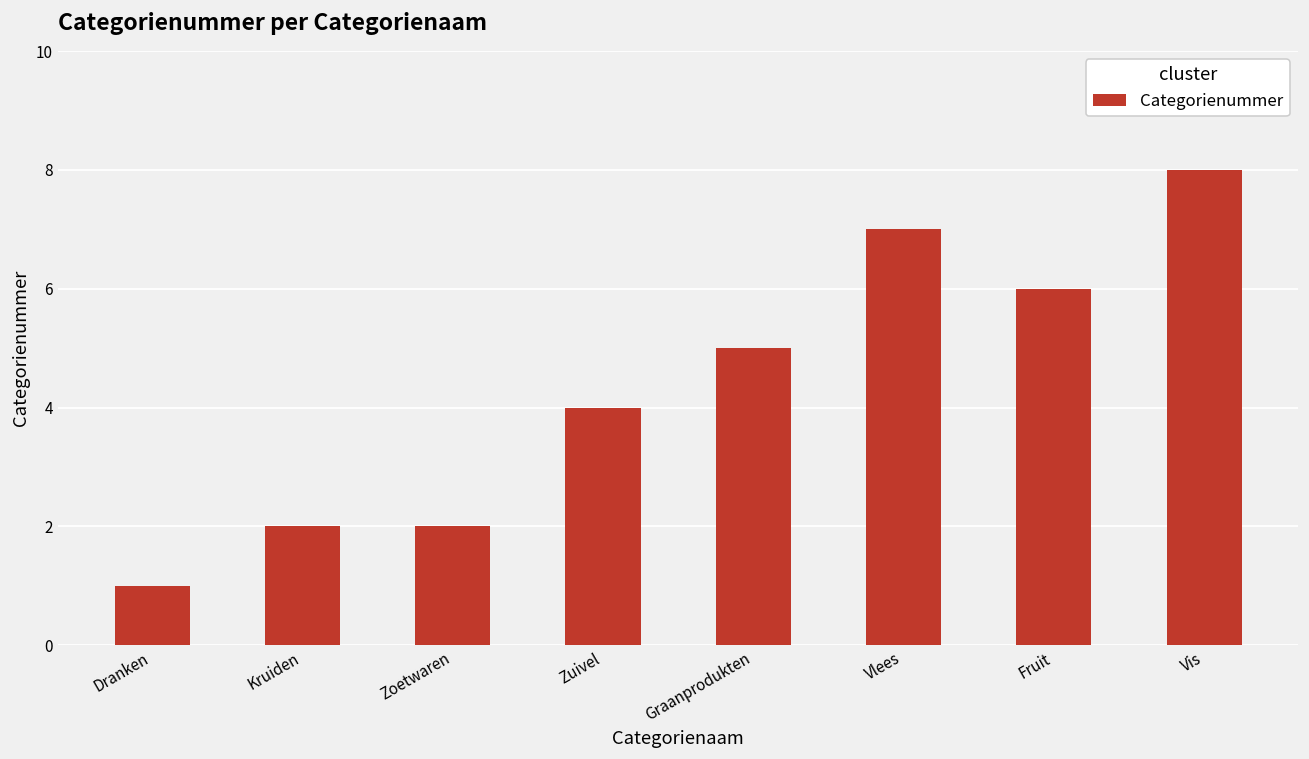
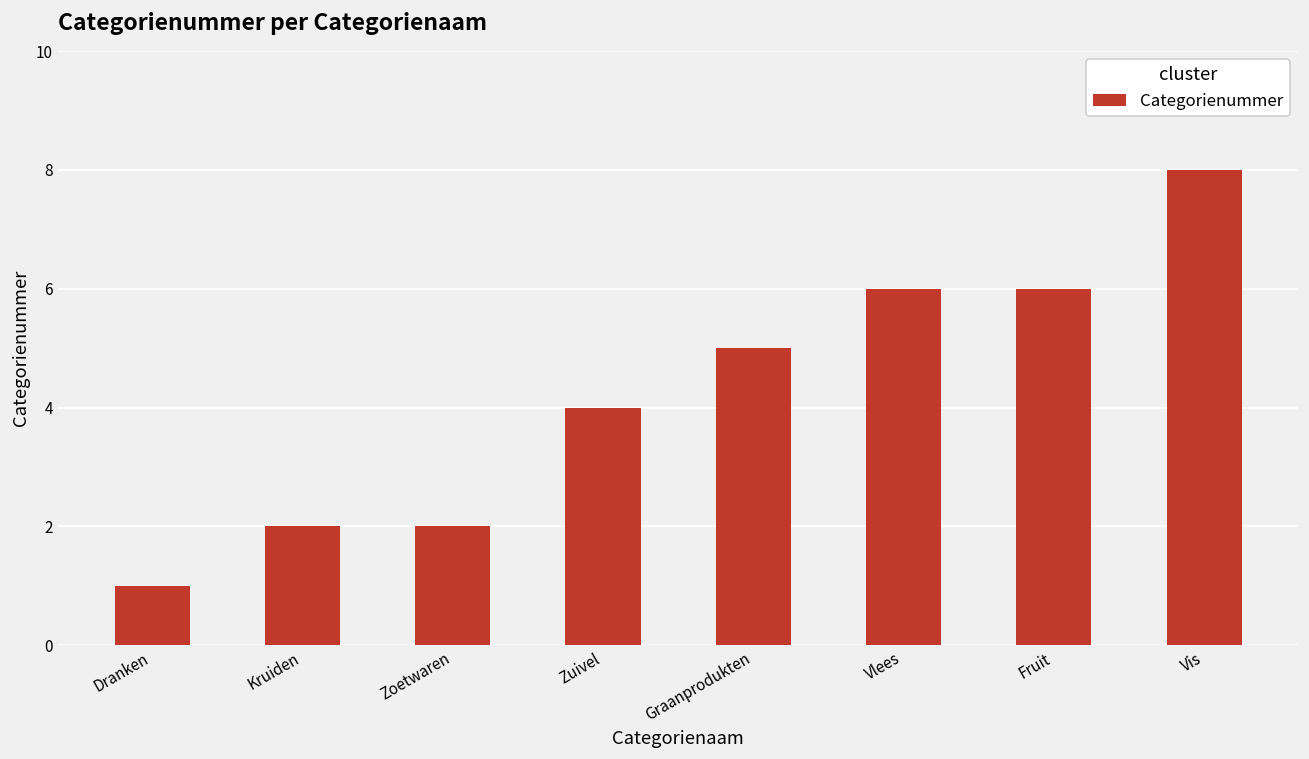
  {
    "Dranken": 1,
    "Kruiden": 2,
    "Zoetwaren": 2,
    "Zuivel": 4,
    "Graanprodukten": 5,
-   "Vlees": 7,
+   "Vlees": 6,
    "Fruit": 6,
    "Vis": 8
  }
